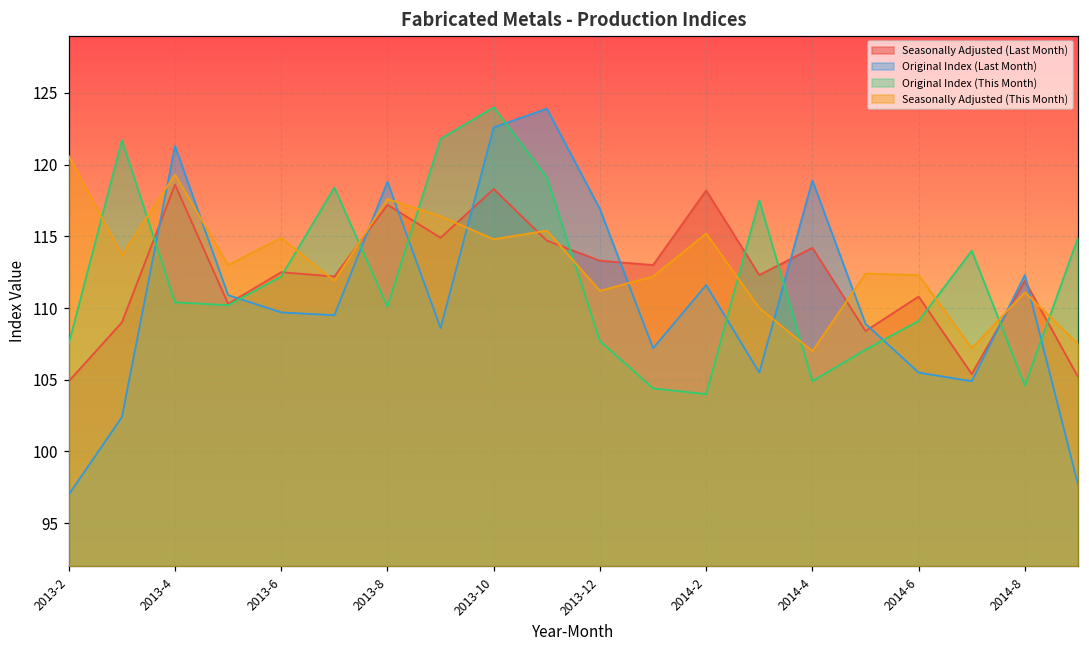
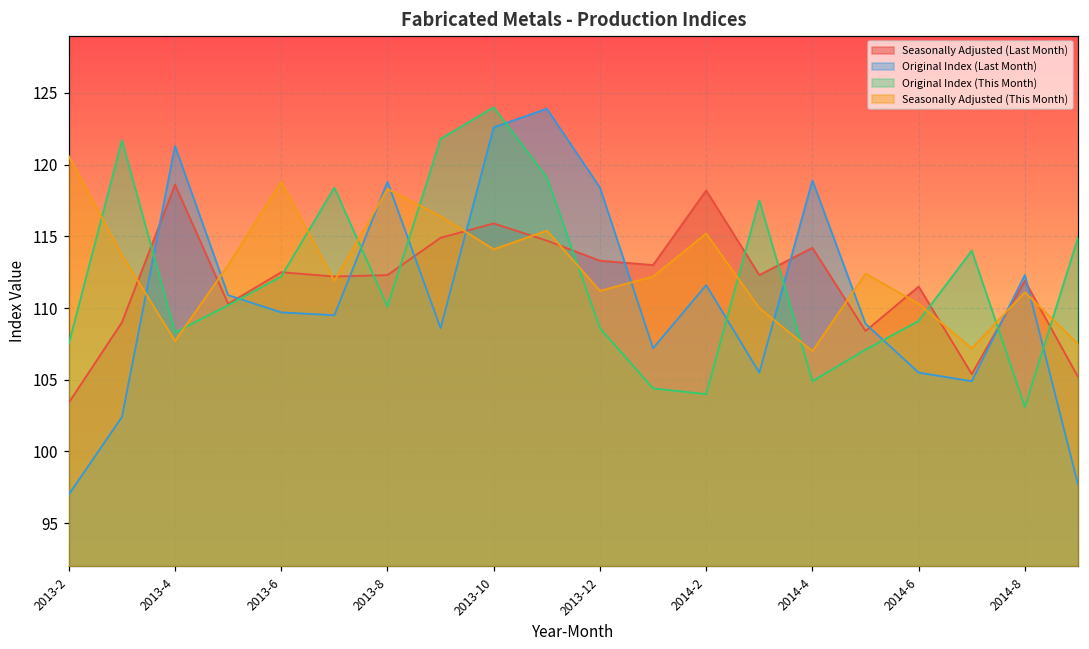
  {
    "Seasonally Adjusted (Last Month)": {
-     "2013-2": 104.9,
+     "2013-2": 103.4,
      "2013-4": 118.6,
      "2013-6": 112.5,
-     "2013-8": 117.2,
-     "2013-10": 118.3,
+     "2013-8": 112.3,
+     "2013-10": 115.9,
      "2013-12": 113.3,
      "2014-2": 118.2,
      "2014-4": 114.2,
-     "2014-6": 110.8,
+     "2014-6": 111.5,
      "2014-8": 111.9
    },
    "Original Index (Last Month)": {
      "2013-2": 97.0,
      "2013-4": 121.3,
      "2013-6": 109.7,
      "2013-8": 118.8,
      "2013-10": 122.6,
-     "2013-12": 116.9,
+     "2013-12": 118.4,
      "2014-2": 111.6,
      "2014-4": 118.9,
      "2014-6": 105.5,
      "2014-8": 112.3
    },
    "Original Index (This Month)": {
      "2013-2": 107.5,
-     "2013-4": 110.4,
+     "2013-4": 108.3,
      "2013-6": 112.2,
      "2013-8": 110.1,
      "2013-10": 124.0,
-     "2013-12": 107.7,
+     "2013-12": 108.6,
      "2014-2": 104.0,
      "2014-4": 104.9,
      "2014-6": 109.1,
-     "2014-8": 104.6
+     "2014-8": 103.1
    },
    "Seasonally Adjusted (This Month)": {
      "2013-2": 120.6,
-     "2013-4": 119.3,
-     "2013-6": 114.9,
-     "2013-8": 117.6,
-     "2013-10": 114.8,
+     "2013-4": 107.7,
+     "2013-6": 118.8,
+     "2013-8": 118.3,
+     "2013-10": 114.1,
      "2013-12": 111.2,
      "2014-2": 115.2,
      "2014-4": 107.0,
-     "2014-6": 112.3,
+     "2014-6": 110.3,
      "2014-8": 111.1
    }
  }
